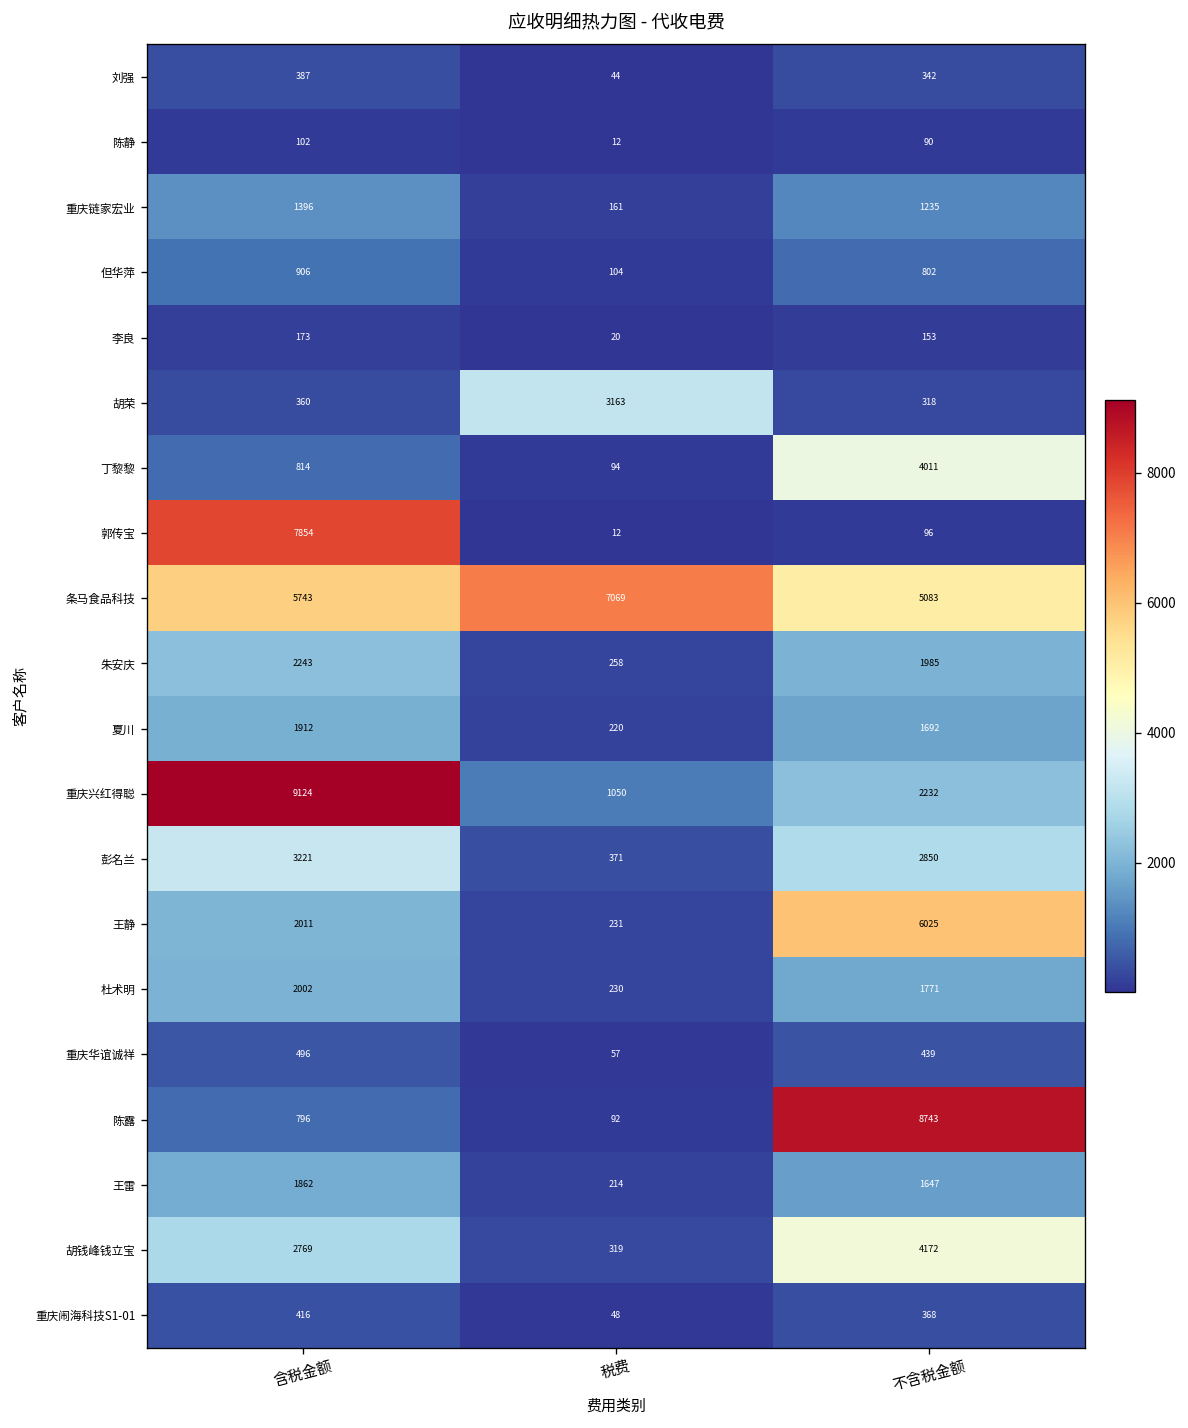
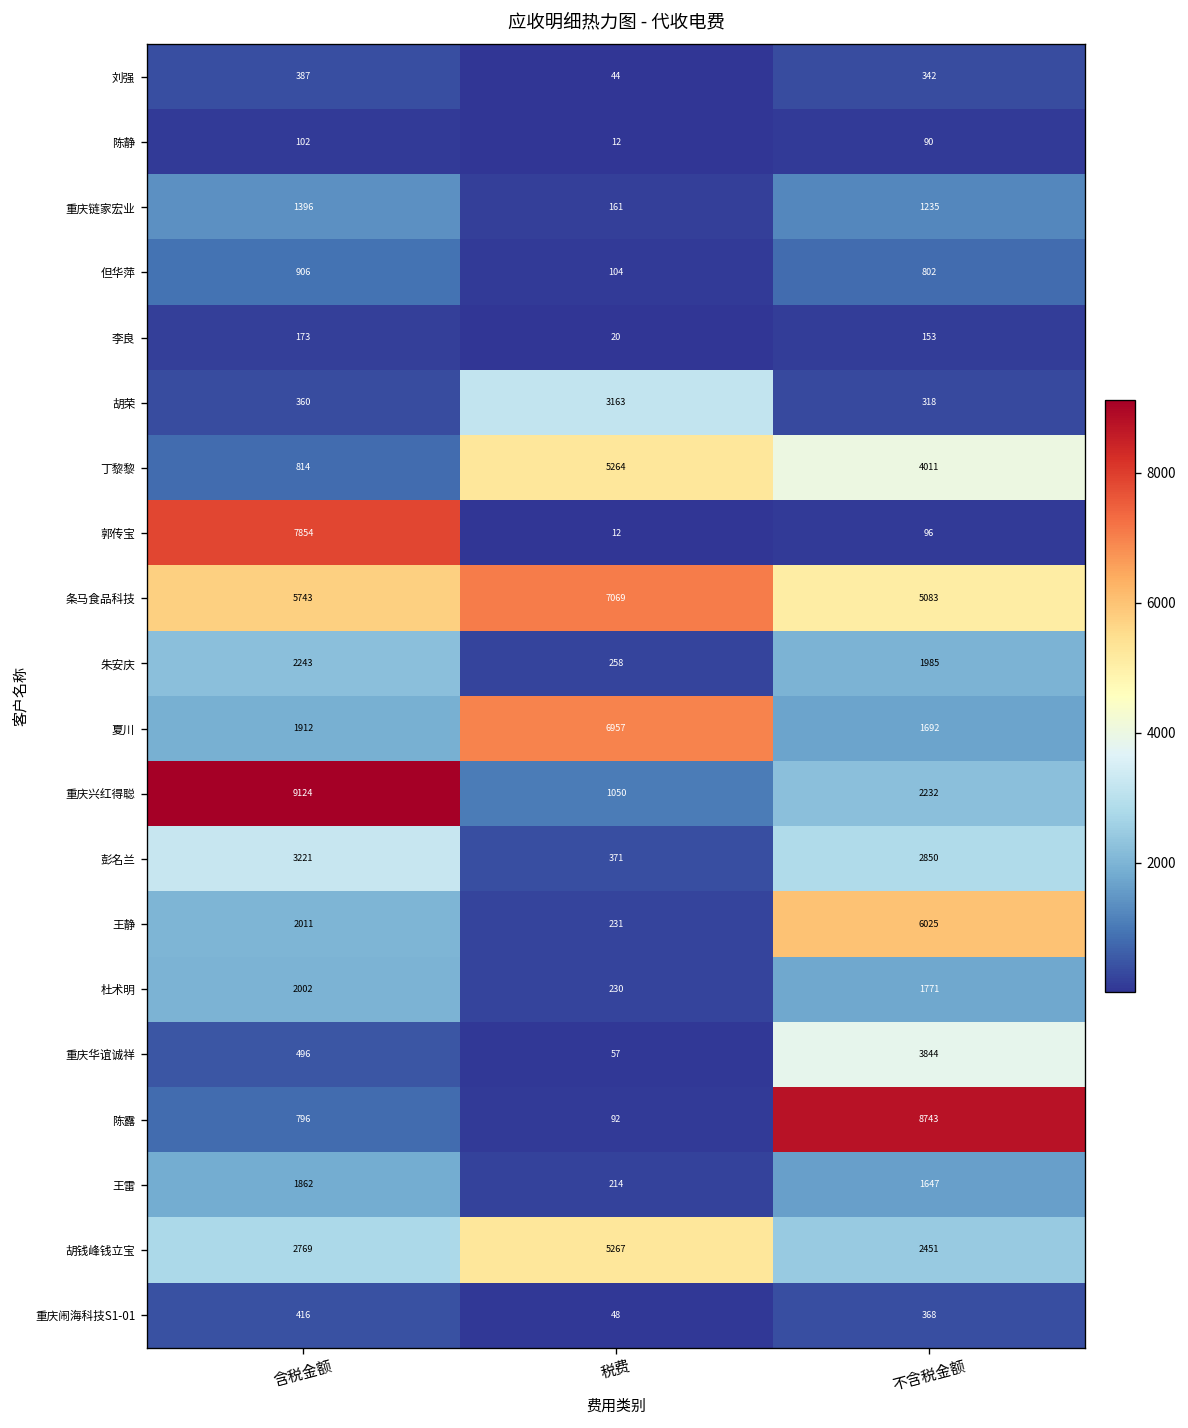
  {
    "刘强": {
      "含税金额": 387,
      "税费": 44,
      "不含税金额": 342
    },
    "陈静": {
      "含税金额": 102,
      "税费": 12,
      "不含税金额": 90
    },
    "重庆链家宏业": {
      "含税金额": 1396,
      "税费": 161,
      "不含税金额": 1235
    },
    "但华萍": {
      "含税金额": 906,
      "税费": 104,
      "不含税金额": 802
    },
    "李良": {
      "含税金额": 173,
      "税费": 20,
      "不含税金额": 153
    },
    "胡荣": {
      "含税金额": 360,
      "税费": 3163,
      "不含税金额": 318
    },
    "丁黎黎": {
      "含税金额": 814,
-     "税费": 94,
+     "税费": 5264,
      "不含税金额": 4011
    },
    "郭传宝": {
      "含税金额": 7854,
      "税费": 12,
      "不含税金额": 96
    },
    "条马食品科技": {
      "含税金额": 5743,
      "税费": 7069,
      "不含税金额": 5083
    },
    "朱安庆": {
      "含税金额": 2243,
      "税费": 258,
      "不含税金额": 1985
    },
    "夏川": {
      "含税金额": 1912,
-     "税费": 220,
+     "税费": 6957,
      "不含税金额": 1692
    },
    "重庆兴红得聪": {
      "含税金额": 9124,
      "税费": 1050,
      "不含税金额": 2232
    },
    "彭名兰": {
      "含税金额": 3221,
      "税费": 371,
      "不含税金额": 2850
    },
    "王静": {
      "含税金额": 2011,
      "税费": 231,
      "不含税金额": 6025
    },
    "杜术明": {
      "含税金额": 2002,
      "税费": 230,
      "不含税金额": 1771
    },
    "重庆华谊诚祥": {
      "含税金额": 496,
      "税费": 57,
-     "不含税金额": 439
+     "不含税金额": 3844
    },
    "陈露": {
      "含税金额": 796,
      "税费": 92,
      "不含税金额": 8743
    },
    "王雷": {
      "含税金额": 1862,
      "税费": 214,
      "不含税金额": 1647
    },
    "胡钱峰钱立宝": {
      "含税金额": 2769,
-     "税费": 319,
-     "不含税金额": 4172
+     "税费": 5267,
+     "不含税金额": 2451
    },
    "重庆闹海科技S1-01": {
      "含税金额": 416,
      "税费": 48,
      "不含税金额": 368
    }
  }
